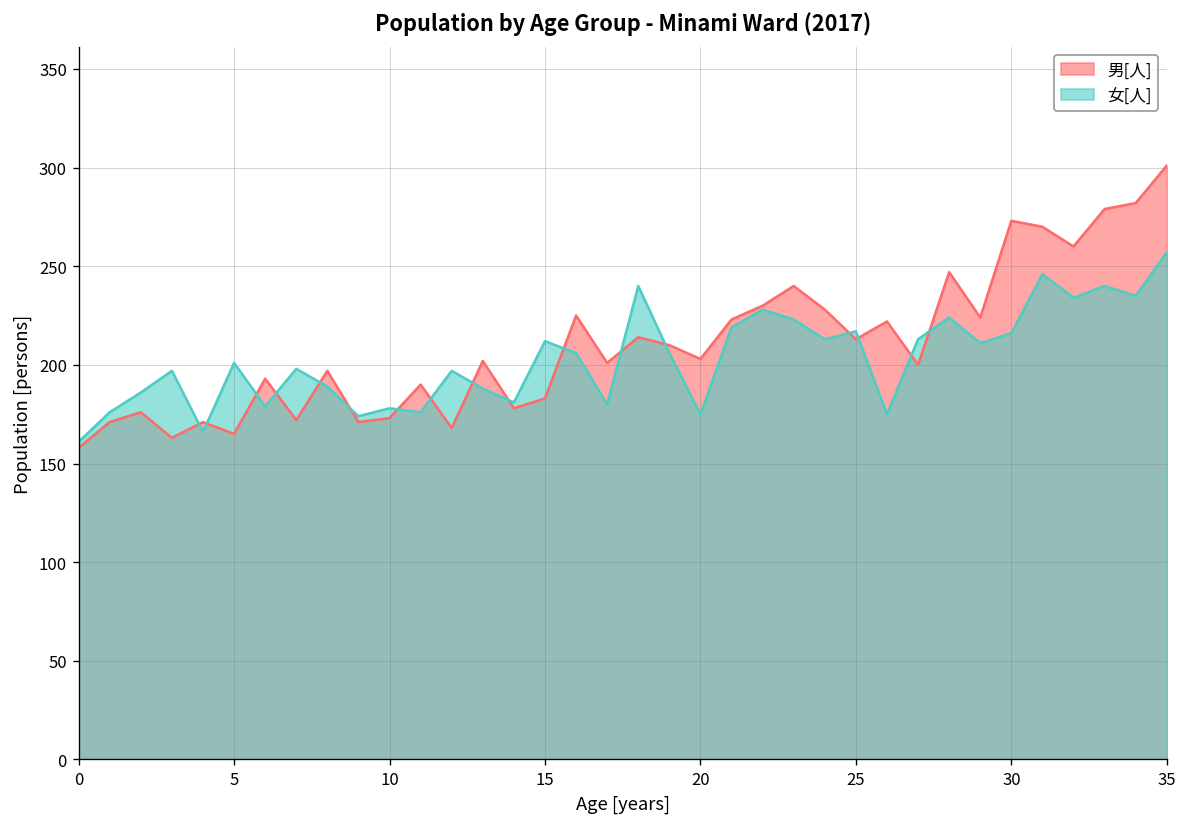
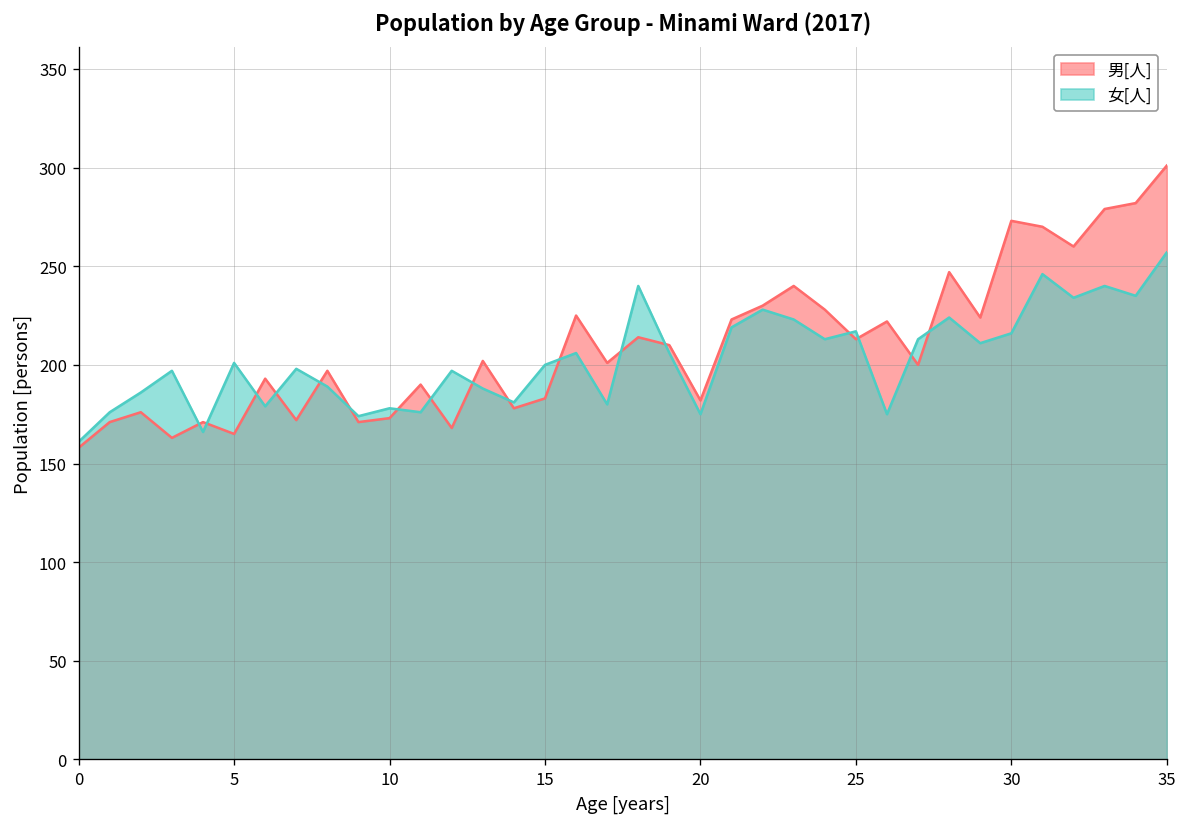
  {
    "男[人]": {
      "0": 158,
      "5": 165,
      "10": 173,
      "15": 183,
-     "20": 203,
+     "20": 182,
      "25": 213,
      "30": 273,
      "35": 301
    },
    "女[人]": {
      "0": 161,
      "5": 201,
      "10": 178,
-     "15": 212,
+     "15": 200,
      "20": 175,
      "25": 217,
      "30": 216,
      "35": 257
    }
  }
